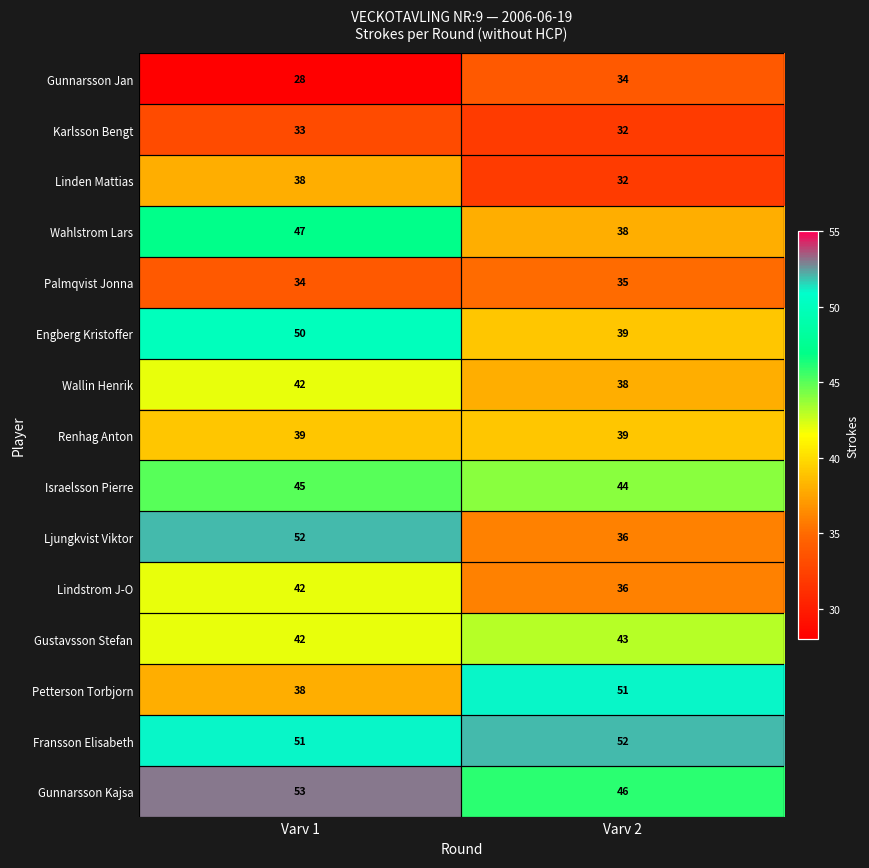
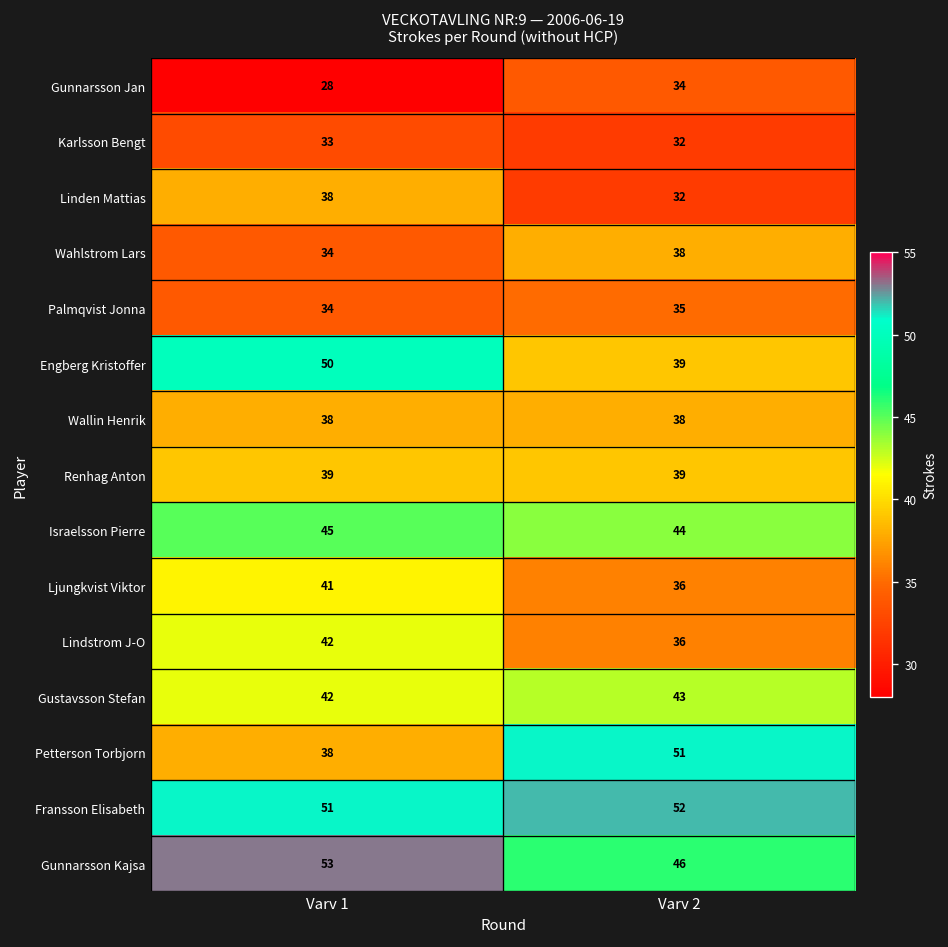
  {
    "Gunnarsson Jan": {
      "Varv 1": 28,
      "Varv 2": 34
    },
    "Karlsson Bengt": {
      "Varv 1": 33,
      "Varv 2": 32
    },
    "Linden Mattias": {
      "Varv 1": 38,
      "Varv 2": 32
    },
    "Wahlstrom Lars": {
-     "Varv 1": 47,
+     "Varv 1": 34,
      "Varv 2": 38
    },
    "Palmqvist Jonna": {
      "Varv 1": 34,
      "Varv 2": 35
    },
    "Engberg Kristoffer": {
      "Varv 1": 50,
      "Varv 2": 39
    },
    "Wallin Henrik": {
-     "Varv 1": 42,
+     "Varv 1": 38,
      "Varv 2": 38
    },
    "Renhag Anton": {
      "Varv 1": 39,
      "Varv 2": 39
    },
    "Israelsson Pierre": {
      "Varv 1": 45,
      "Varv 2": 44
    },
    "Ljungkvist Viktor": {
-     "Varv 1": 52,
+     "Varv 1": 41,
      "Varv 2": 36
    },
    "Lindstrom J-O": {
      "Varv 1": 42,
      "Varv 2": 36
    },
    "Gustavsson Stefan": {
      "Varv 1": 42,
      "Varv 2": 43
    },
    "Petterson Torbjorn": {
      "Varv 1": 38,
      "Varv 2": 51
    },
    "Fransson Elisabeth": {
      "Varv 1": 51,
      "Varv 2": 52
    },
    "Gunnarsson Kajsa": {
      "Varv 1": 53,
      "Varv 2": 46
    }
  }
